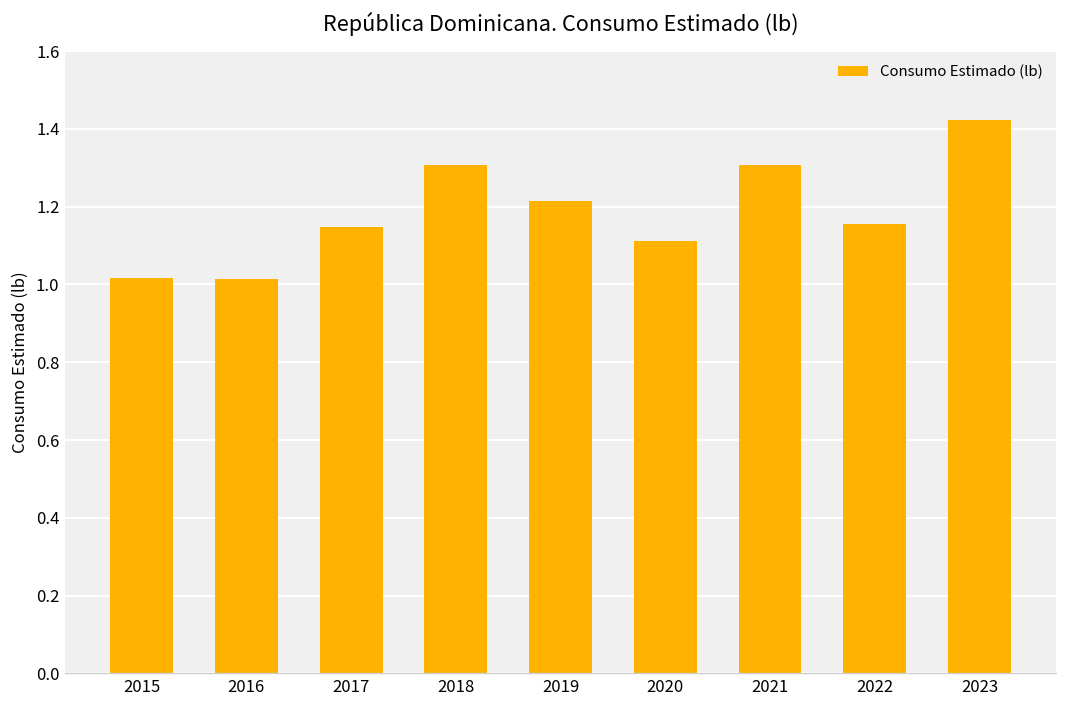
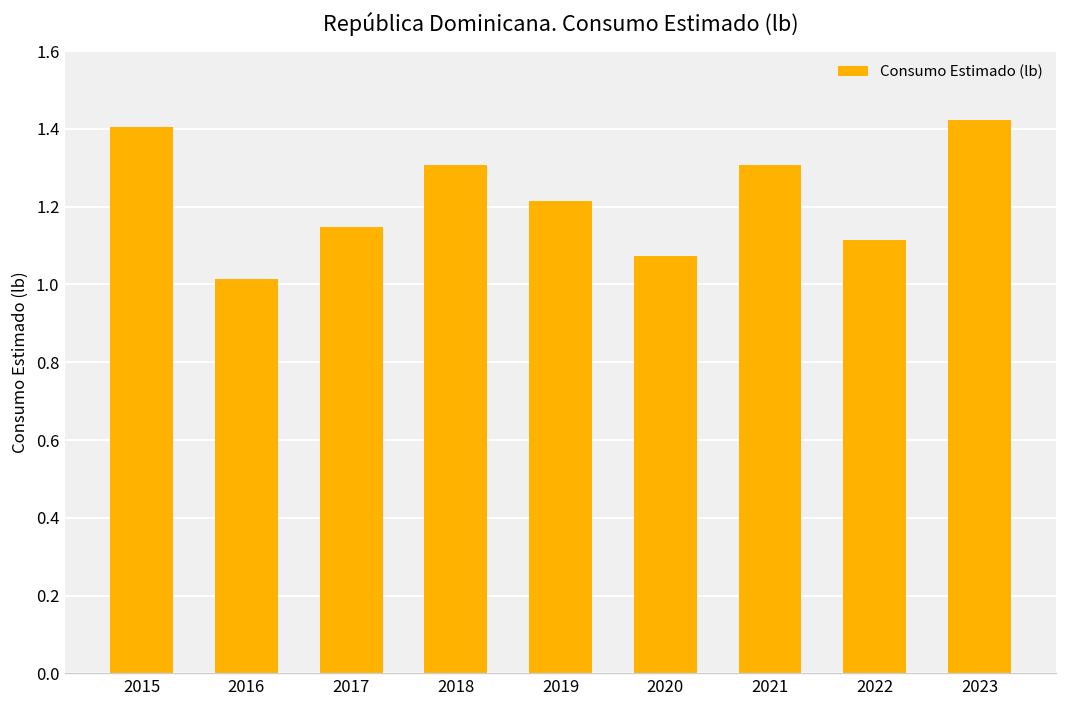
  {
-   "2015": 1.02,
+   "2015": 1.40,
    "2016": 1.01,
    "2017": 1.15,
    "2018": 1.31,
    "2019": 1.21,
-   "2020": 1.11,
+   "2020": 1.07,
    "2021": 1.31,
-   "2022": 1.15,
+   "2022": 1.11,
    "2023": 1.42
  }
